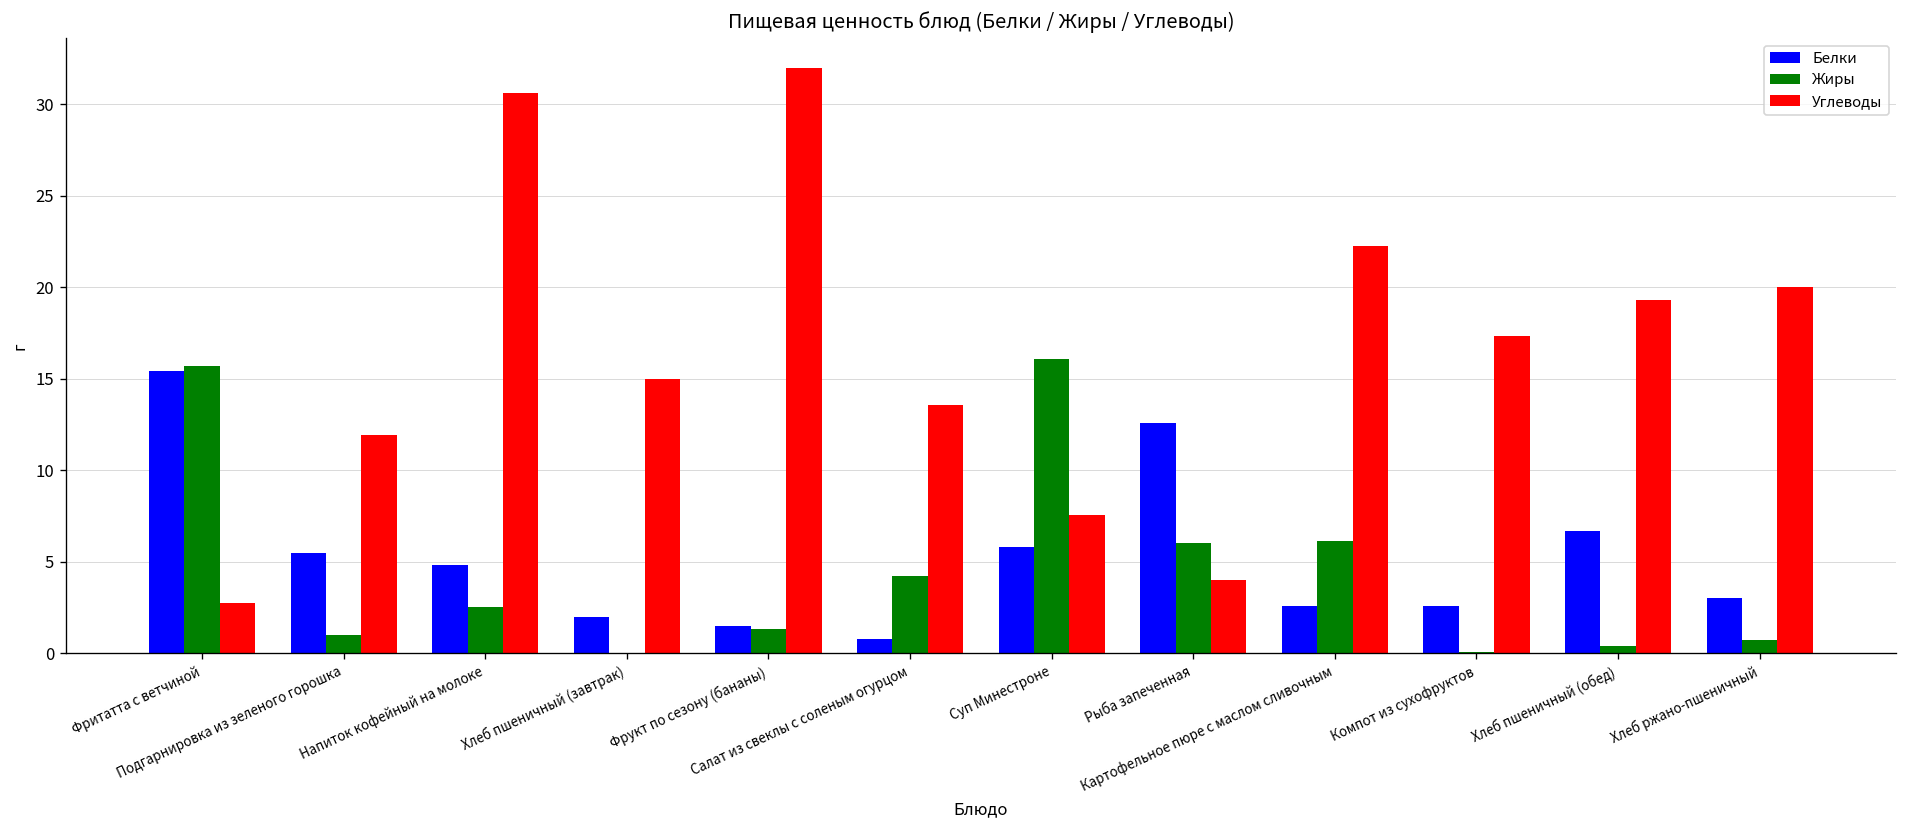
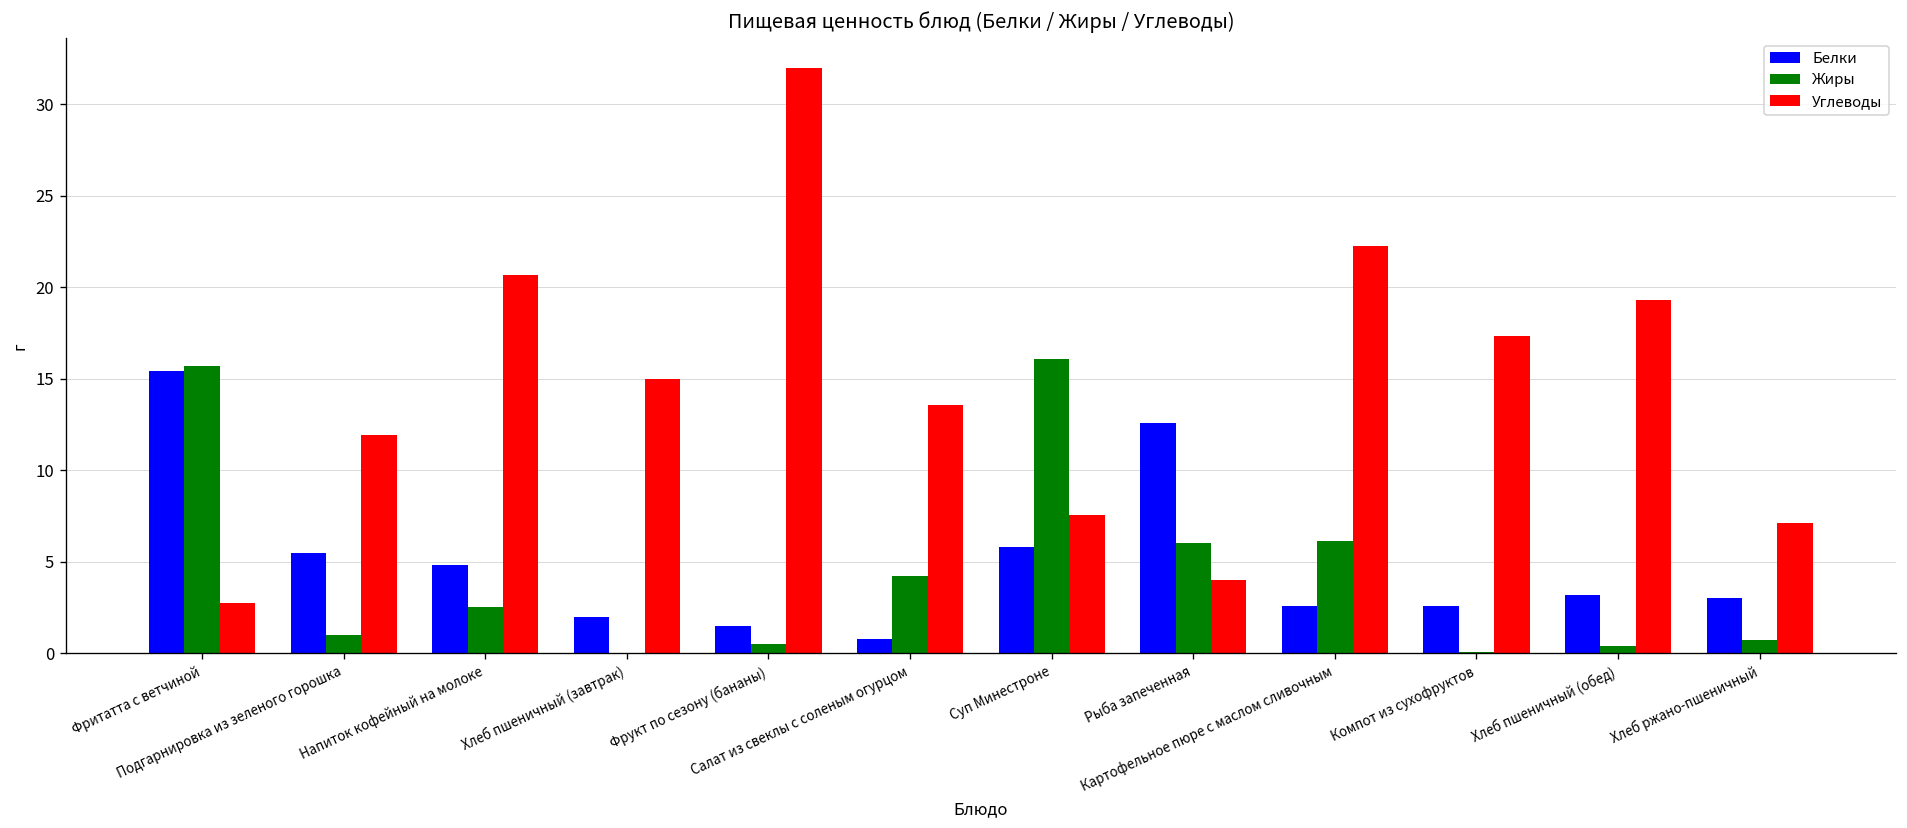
  {
    "Белки": {
      "Фритатта с ветчиной": 15.5,
      "Подгарнировка из зеленого горошка": 5.5,
      "Напиток кофейный на молоке": 4.8,
      "Хлеб пшеничный (завтрак)": 2.0,
      "Фрукт по сезону (бананы)": 1.5,
      "Салат из свеклы с соленым огурцом": 0.8,
      "Суп Минестроне": 5.8,
      "Рыба запеченная": 12.6,
      "Картофельное пюре с маслом сливочным": 2.6,
      "Компот из сухофруктов": 2.6,
-     "Хлеб пшеничный (обед)": 6.7,
+     "Хлеб пшеничный (обед)": 3.2,
      "Хлеб ржано-пшеничный": 3.0
    },
    "Жиры": {
      "Фритатта с ветчиной": 15.7,
      "Подгарнировка из зеленого горошка": 1.0,
      "Напиток кофейный на молоке": 2.5,
      "Хлеб пшеничный (завтрак)": 0.0,
-     "Фрукт по сезону (бананы)": 1.3,
+     "Фрукт по сезону (бананы)": 0.5,
      "Салат из свеклы с соленым огурцом": 4.2,
      "Суп Минестроне": 16.1,
      "Рыба запеченная": 6.0,
      "Картофельное пюре с маслом сливочным": 6.1,
      "Хлеб пшеничный (обед)": 0.4,
      "Хлеб ржано-пшеничный": 0.7
    },
    "Углеводы": {
      "Фритатта с ветчиной": 2.7,
      "Подгарнировка из зеленого горошка": 11.9,
-     "Напиток кофейный на молоке": 30.6,
+     "Напиток кофейный на молоке": 20.7,
      "Хлеб пшеничный (завтрак)": 15.0,
      "Фрукт по сезону (бананы)": 32.0,
      "Салат из свеклы с соленым огурцом": 13.6,
      "Суп Минестроне": 7.6,
      "Рыба запеченная": 4.0,
      "Картофельное пюре с маслом сливочным": 22.3,
      "Компот из сухофруктов": 17.4,
      "Хлеб пшеничный (обед)": 19.3,
-     "Хлеб ржано-пшеничный": 20.0
+     "Хлеб ржано-пшеничный": 7.1
    }
  }
